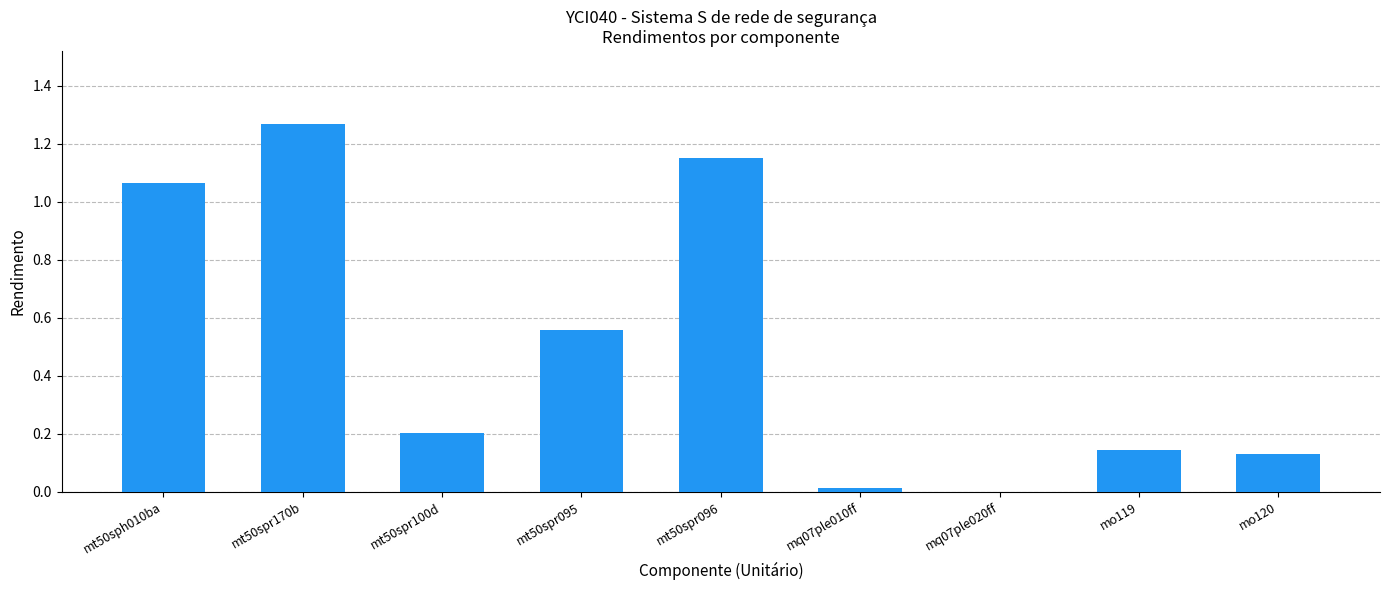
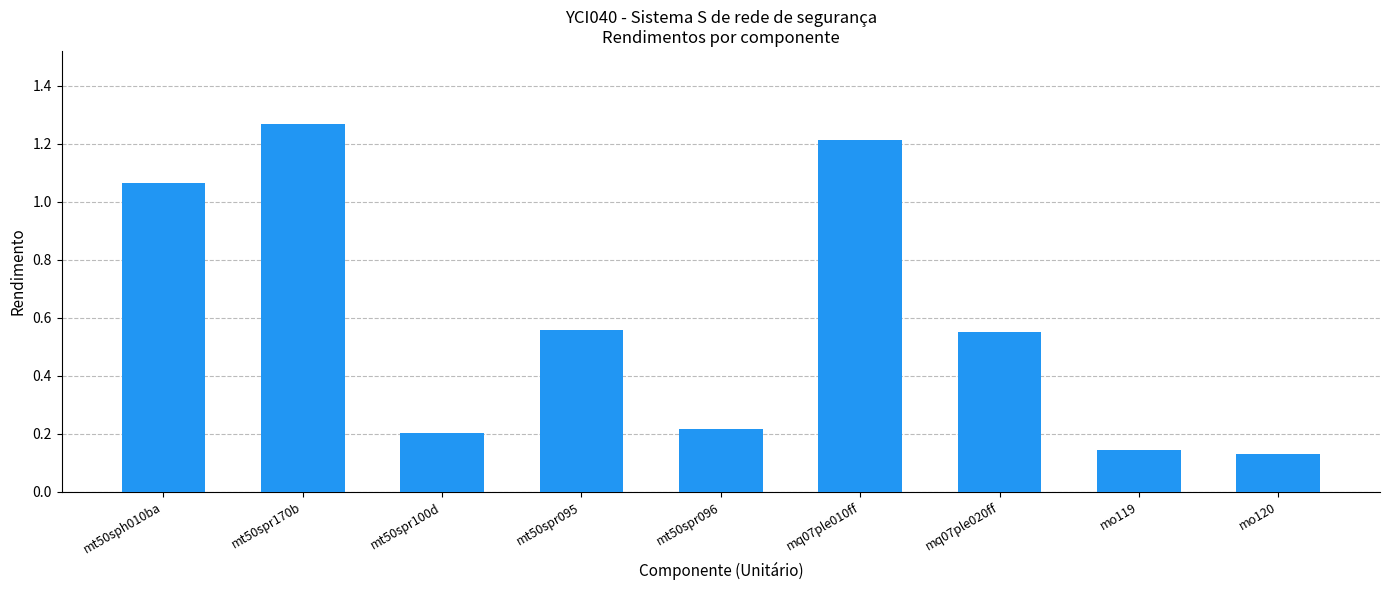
  {
    "mt50sph010ba": 1.06,
    "mt50spr170b": 1.27,
    "mt50spr100d": 0.20,
    "mt50spr095": 0.56,
-   "mt50spr096": 1.15,
-   "mq07ple010ff": 0.01,
-   "mq07ple020ff": 0.00,
+   "mt50spr096": 0.22,
+   "mq07ple010ff": 1.22,
+   "mq07ple020ff": 0.55,
    "mo119": 0.15,
    "mo120": 0.13
  }
